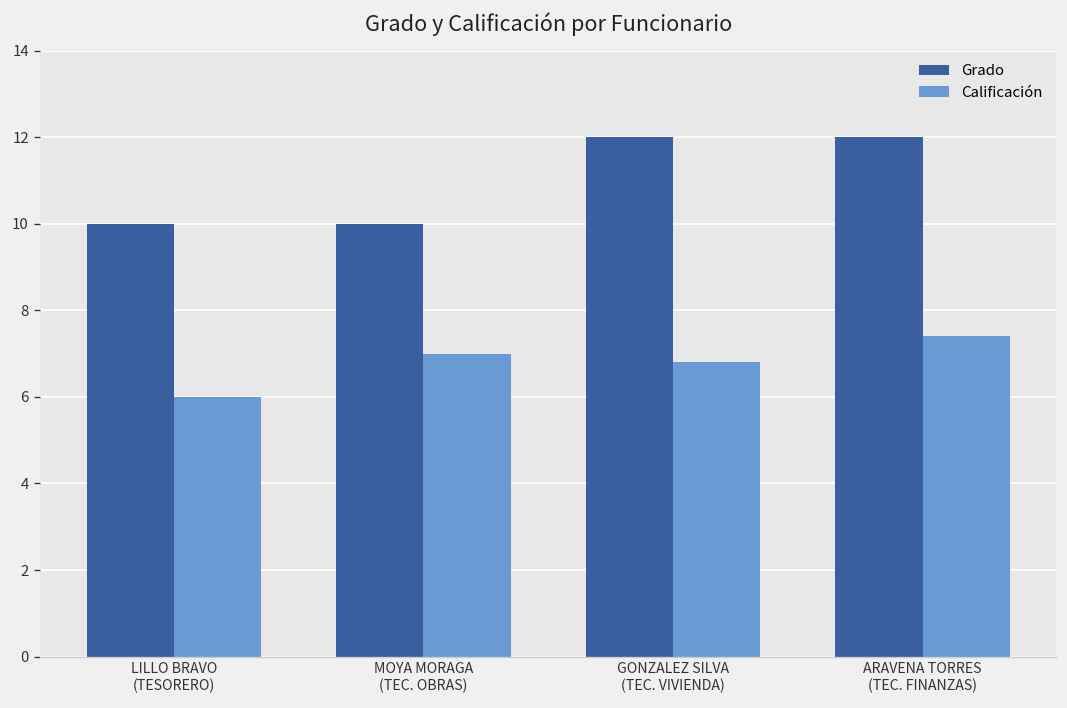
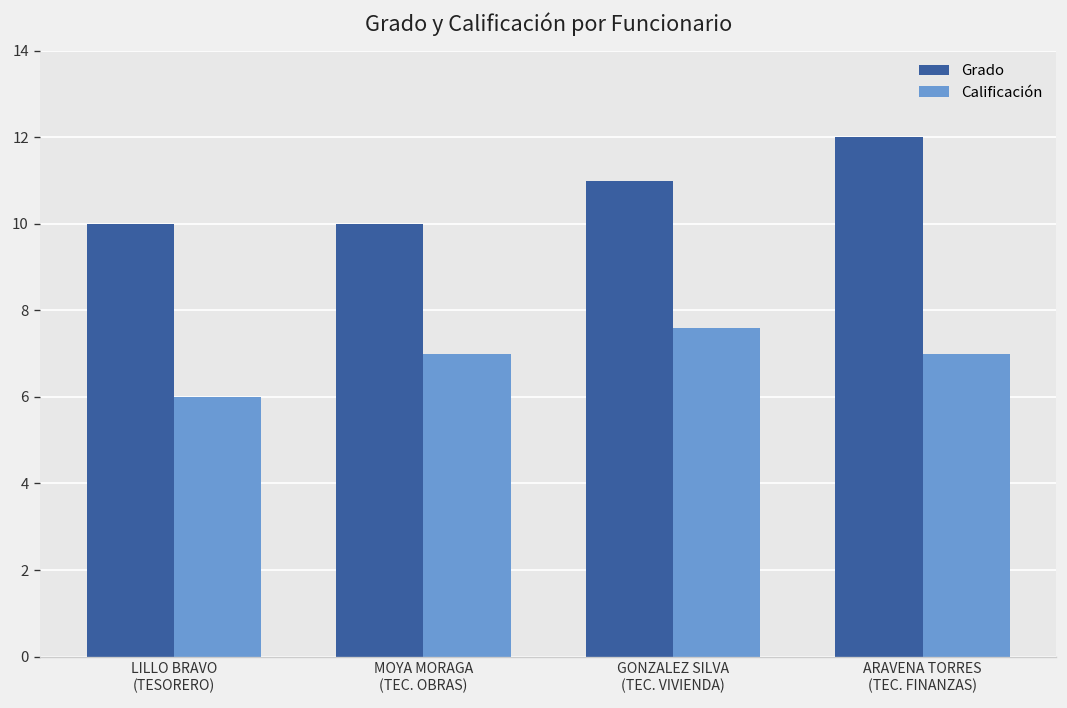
  {
    "Grado": {
      "LILLO BRAVO (TESORERO)": 10,
      "MOYA MORAGA (TEC. OBRAS)": 10,
-     "GONZALEZ SILVA (TEC. VIVIENDA)": 12,
+     "GONZALEZ SILVA (TEC. VIVIENDA)": 11,
      "ARAVENA TORRES (TEC. FINANZAS)": 12
    },
    "Calificación": {
      "LILLO BRAVO (TESORERO)": 6.0,
      "MOYA MORAGA (TEC. OBRAS)": 7.0,
-     "GONZALEZ SILVA (TEC. VIVIENDA)": 6.8,
-     "ARAVENA TORRES (TEC. FINANZAS)": 7.4
+     "GONZALEZ SILVA (TEC. VIVIENDA)": 7.6,
+     "ARAVENA TORRES (TEC. FINANZAS)": 7.0
    }
  }
